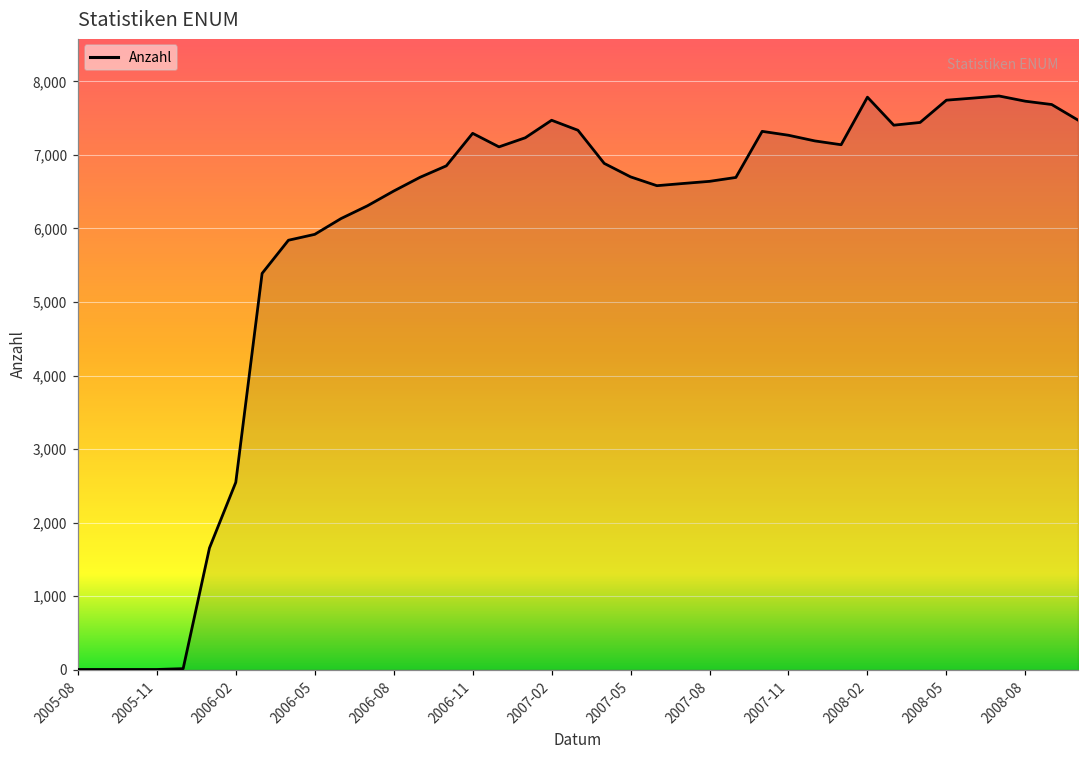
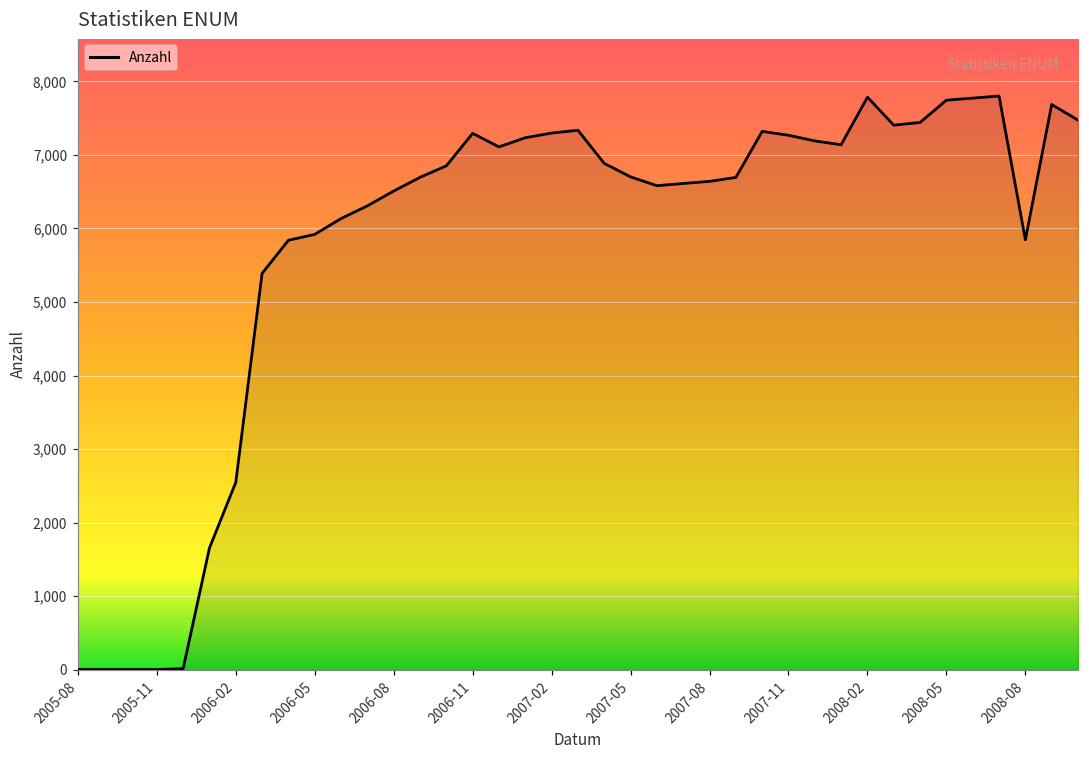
  {
    "2005-08": "0",
    "2005-11": "0",
    "2006-02": "2,500",
    "2006-05": "5,900",
    "2006-08": "6,500",
    "2006-11": "7,300",
-   "2007-02": "7,500",
+   "2007-02": "7,300",
    "2007-05": "6,700",
    "2007-08": "6,600",
    "2007-11": "7,300",
    "2008-02": "7,800",
    "2008-05": "7,700",
-   "2008-08": "7,700"
+   "2008-08": "5,800"
  }
